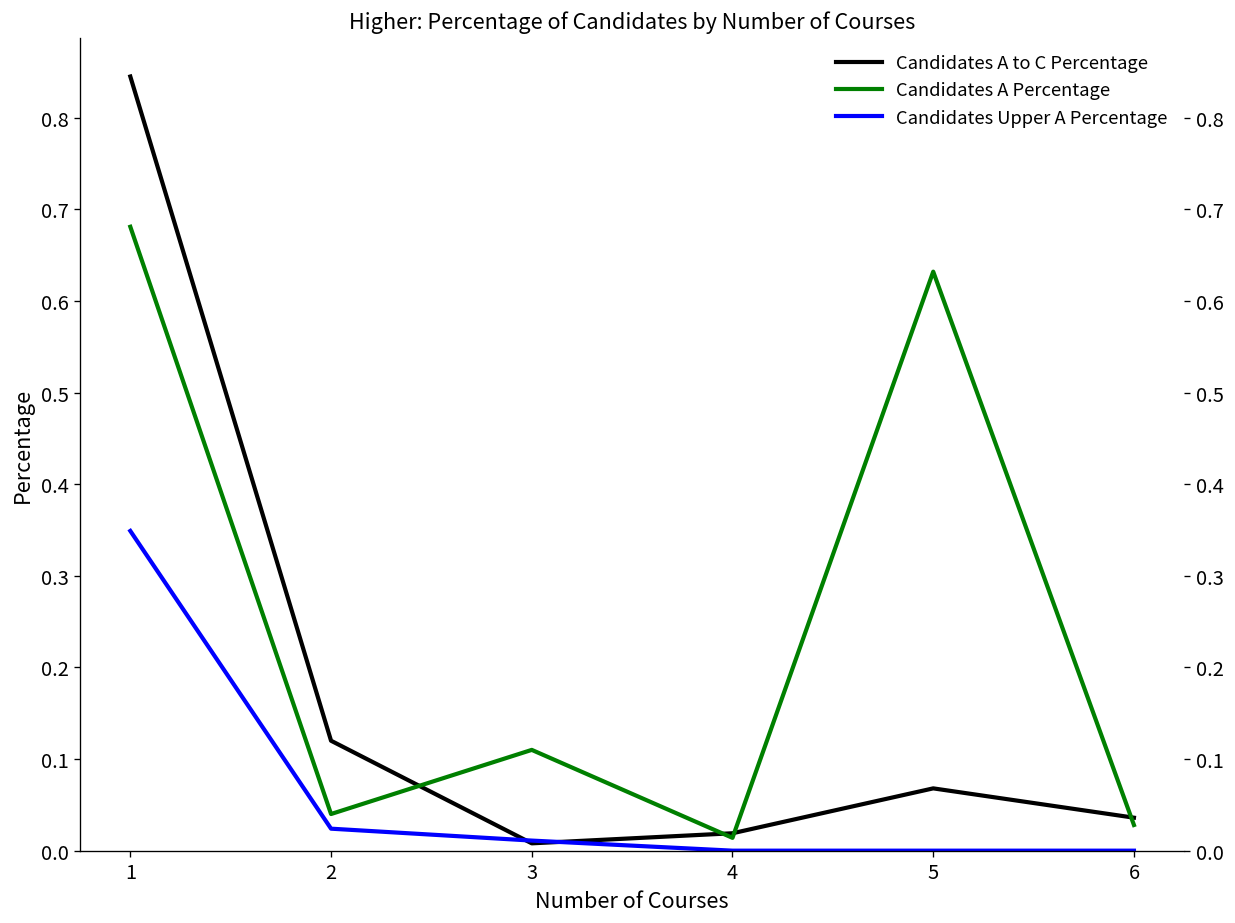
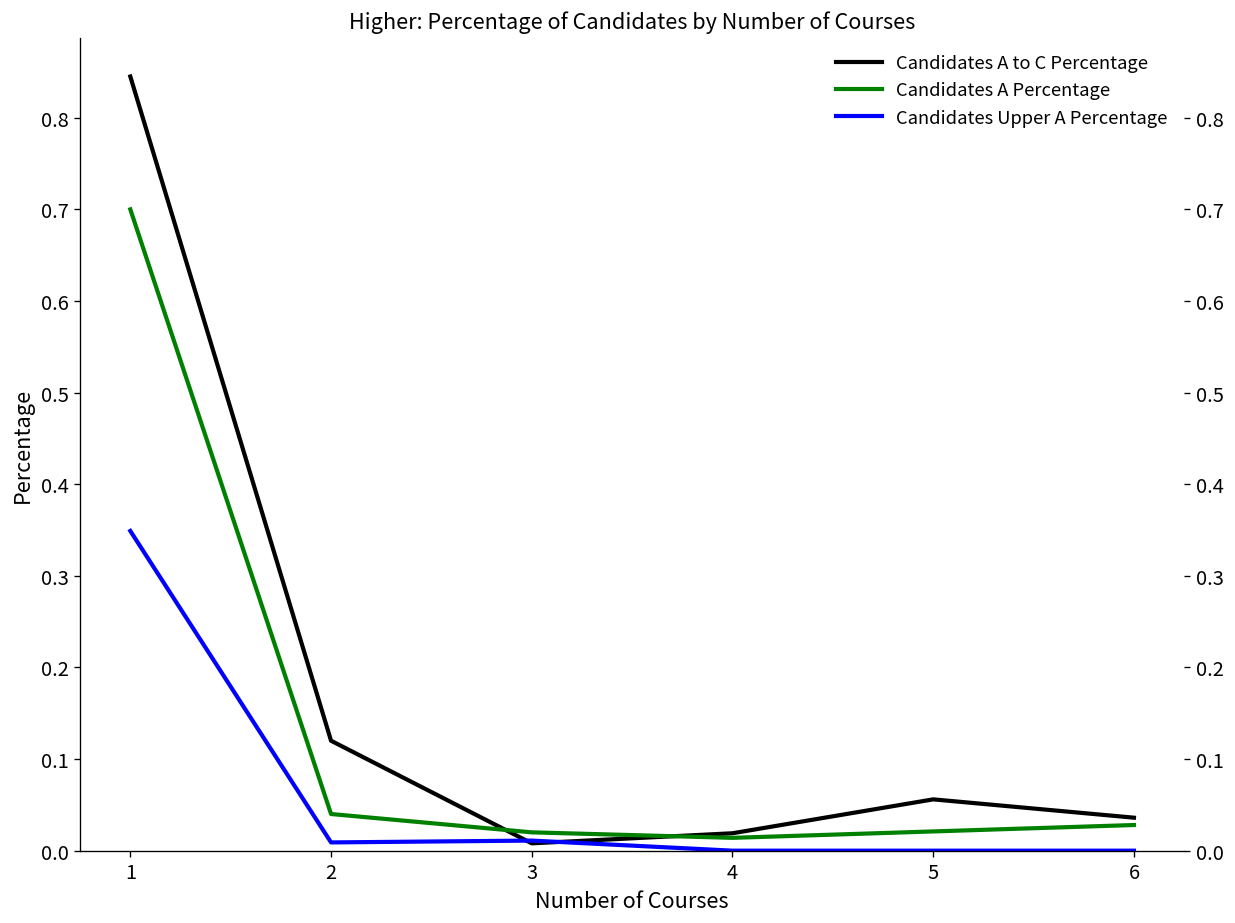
  {
    "Candidates A to C Percentage": {
      "1": 0.85,
      "2": 0.12,
      "4": 0.02,
-     "5": 0.07,
+     "5": 0.06,
      "6": 0.04
    },
    "Candidates A Percentage": {
-     "1": 0.68,
+     "1": 0.70,
      "2": 0.04,
-     "3": 0.11,
+     "3": 0.02,
      "4": 0.01,
-     "5": 0.63,
+     "5": 0.02,
      "6": 0.03
    },
    "Candidates Upper A Percentage": {
      "1": 0.35,
-     "2": 0.02,
+     "2": 0.01,
      "4": 0.00,
      "5": 0.00,
      "6": 0.00
    }
  }
